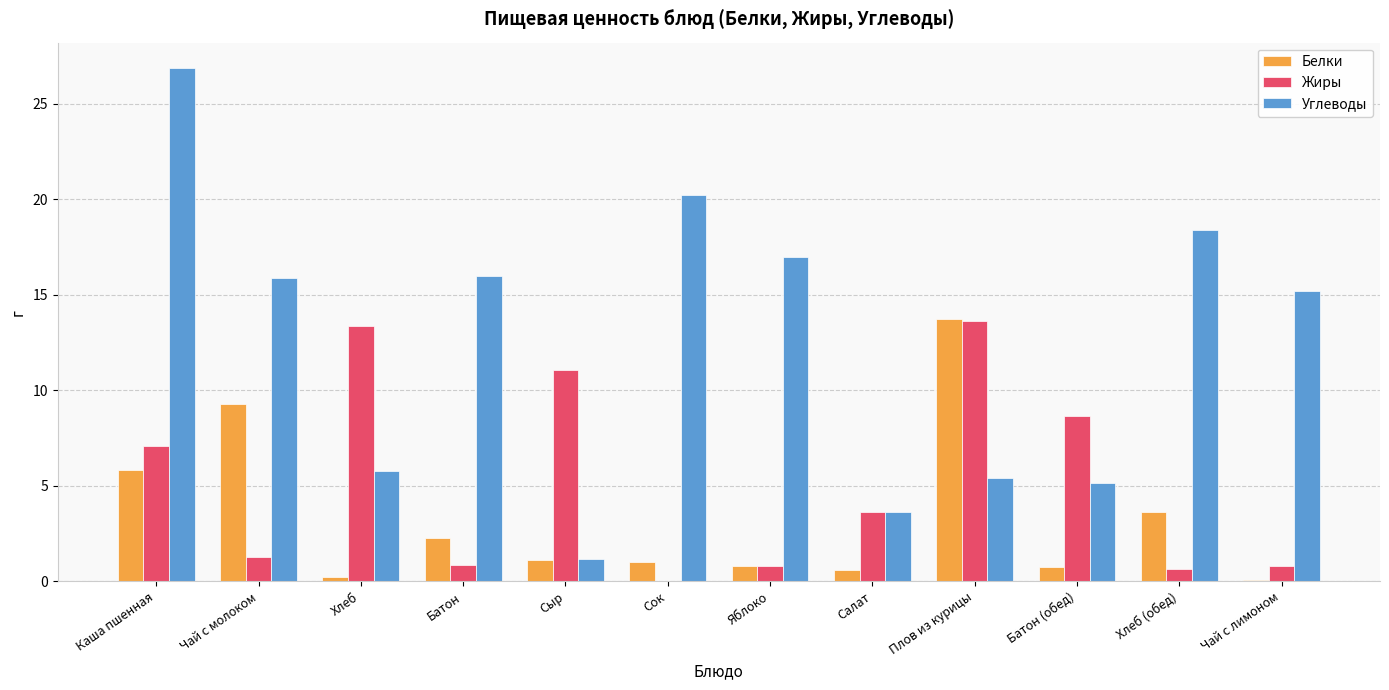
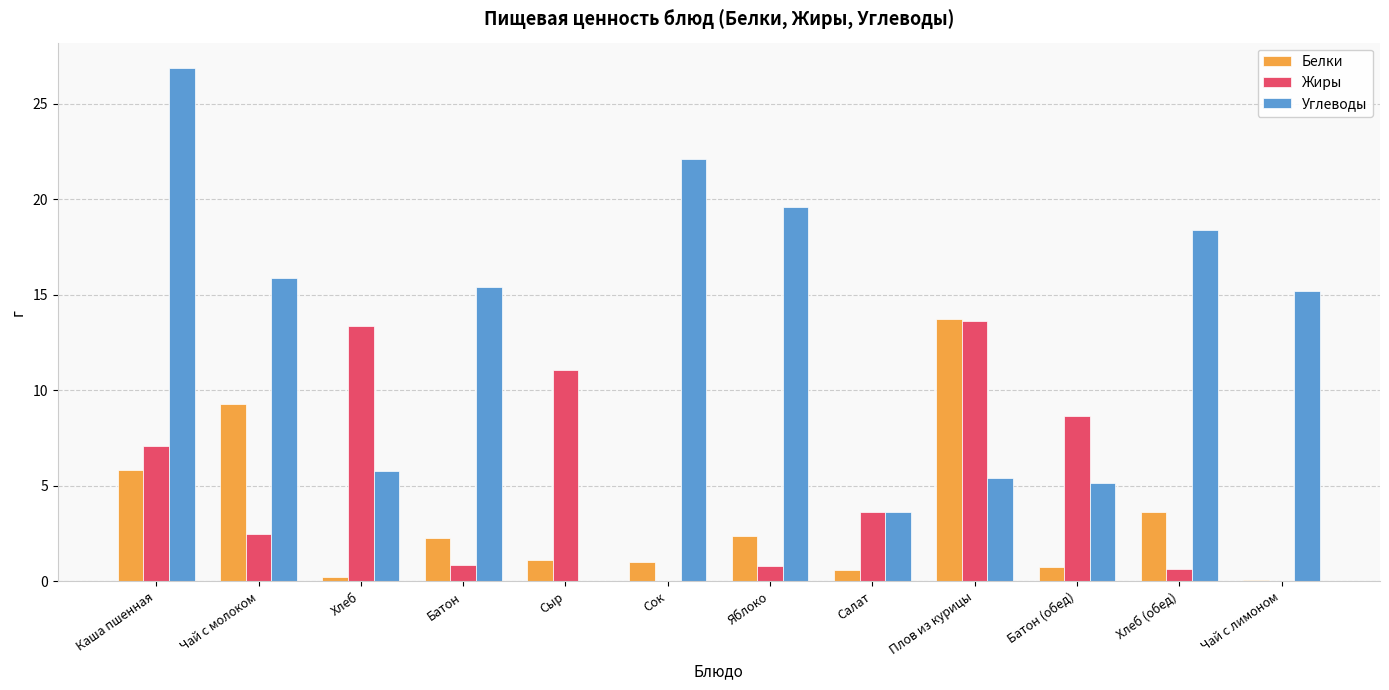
  {
    "Белки": {
      "Каша пшенная": 5.9,
      "Чай с молоком": 9.3,
      "Хлеб": 0.2,
      "Батон": 2.3,
      "Сыр": 1.1,
      "Сок": 1.0,
-     "Яблоко": 0.8,
+     "Яблоко": 2.4,
      "Салат": 0.6,
      "Плов из курицы": 13.7,
      "Батон (обед)": 0.8,
      "Хлеб (обед)": 3.6
    },
    "Жиры": {
      "Каша пшенная": 7.1,
-     "Чай с молоком": 1.3,
+     "Чай с молоком": 2.5,
      "Хлеб": 13.4,
      "Батон": 0.9,
      "Сыр": 11.1,
      "Сок": 0.0,
      "Яблоко": 0.8,
      "Салат": 3.6,
      "Плов из курицы": 13.6,
      "Батон (обед)": 8.6,
      "Хлеб (обед)": 0.7,
-     "Чай с лимоном": 0.8
+     "Чай с лимоном": 0.0
    },
    "Углеводы": {
      "Каша пшенная": 26.9,
      "Чай с молоком": 15.9,
      "Хлеб": 5.8,
-     "Батон": 16.0,
-     "Сыр": 1.2,
-     "Сок": 20.2,
-     "Яблоко": 17.0,
+     "Батон": 15.4,
+     "Сыр": 0.0,
+     "Сок": 22.1,
+     "Яблоко": 19.6,
      "Салат": 3.6,
      "Плов из курицы": 5.4,
      "Батон (обед)": 5.1,
      "Хлеб (обед)": 18.4,
      "Чай с лимоном": 15.2
    }
  }
